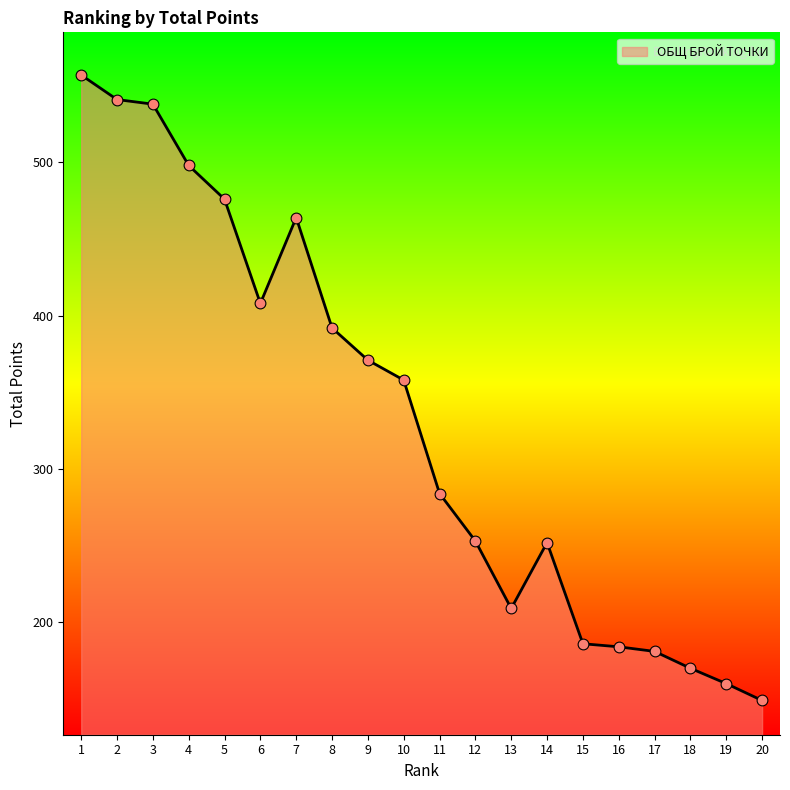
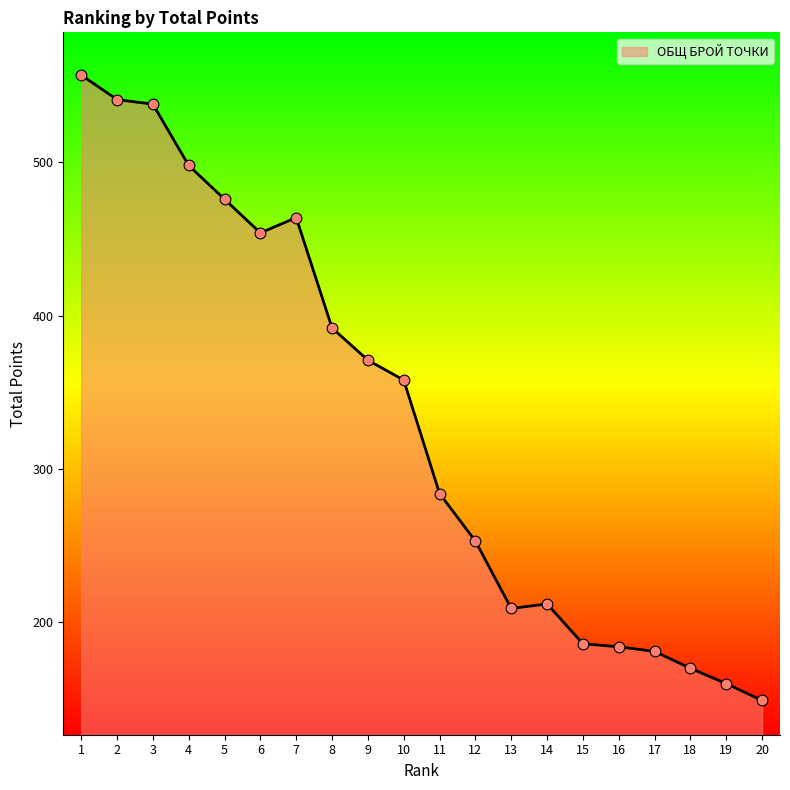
  {
    "1": 557,
    "2": 541,
    "3": 538,
    "4": 498,
    "5": 476,
-   "6": 408,
+   "6": 454,
    "7": 464,
    "8": 392,
    "9": 371,
    "10": 358,
    "11": 284,
    "12": 253,
    "13": 209,
-   "14": 252,
+   "14": 212,
    "15": 186,
    "16": 184,
    "17": 181,
    "18": 170,
    "19": 160,
    "20": 149
  }
